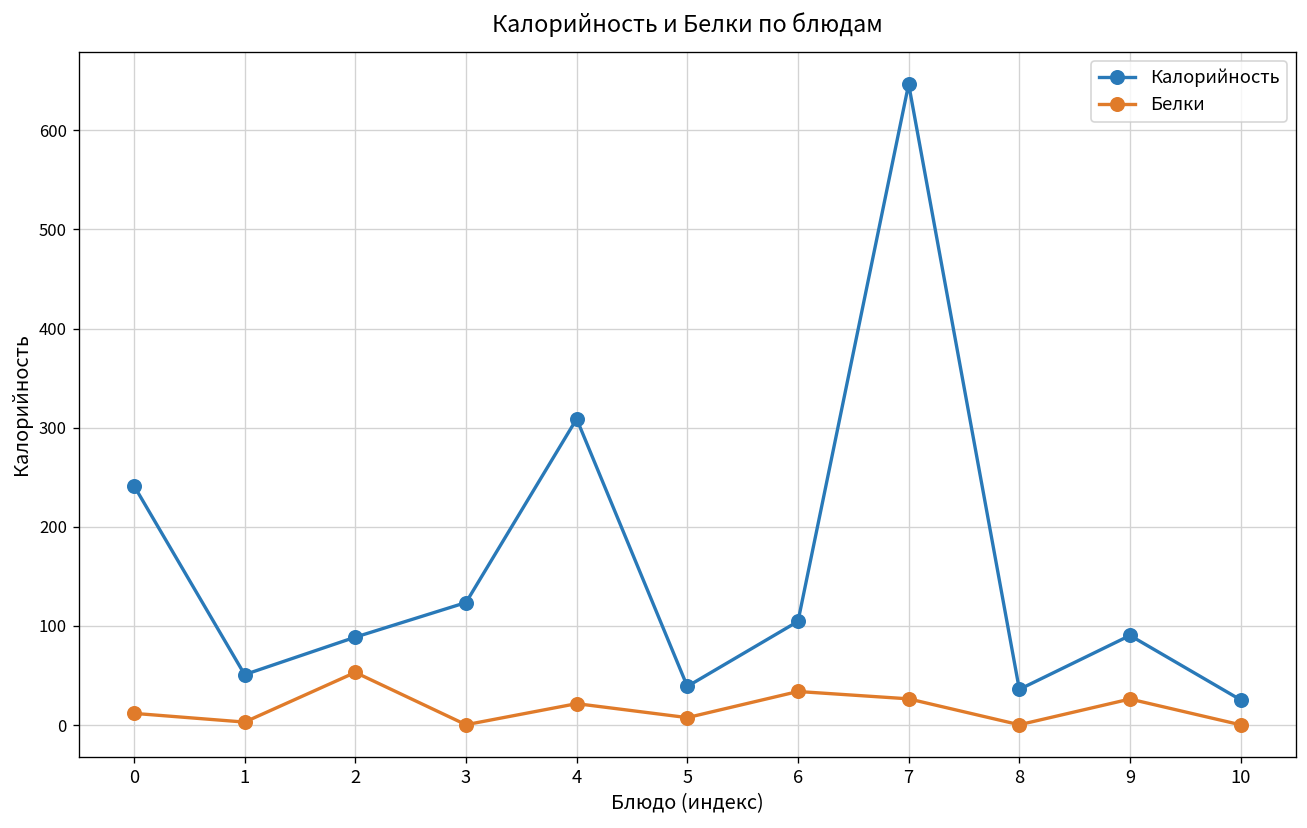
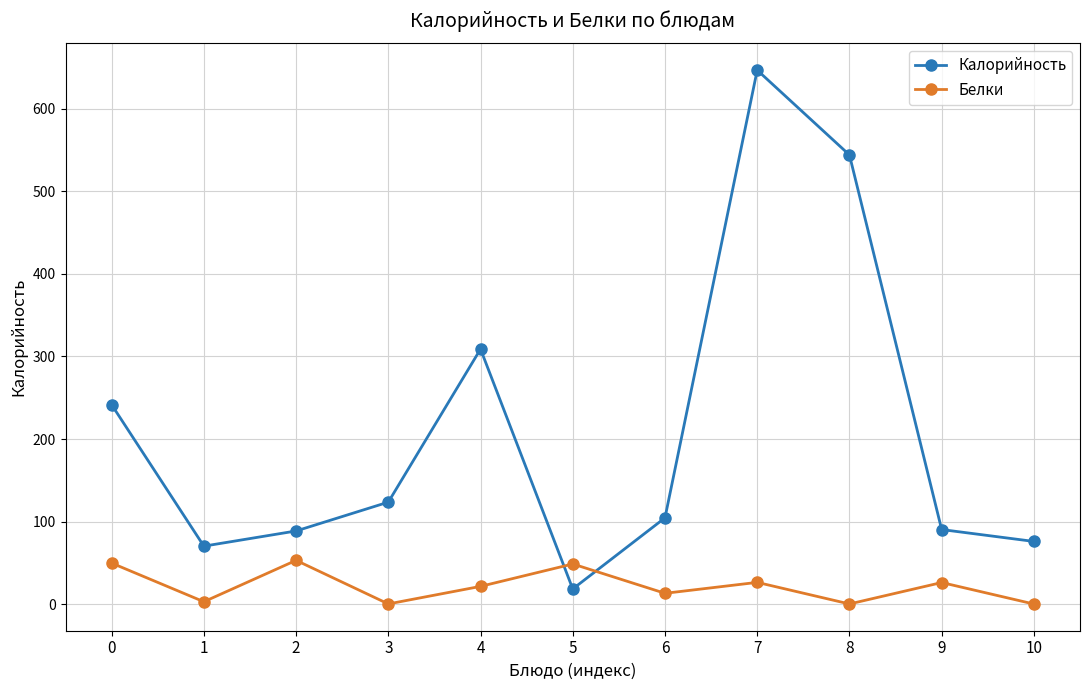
  {
    "Калорийность": {
      "0": 240,
-     "1": 50,
+     "1": 70,
      "2": 90,
      "3": 120,
      "4": 310,
-     "5": 40,
+     "5": 20,
      "6": 100,
      "7": 650,
-     "8": 40,
+     "8": 540,
      "9": 90,
-     "10": 30
+     "10": 80
    },
    "Белки": {
-     "0": 10,
+     "0": 50,
      "1": 0,
      "2": 50,
      "3": 0,
      "4": 20,
-     "5": 10,
-     "6": 30,
+     "5": 50,
+     "6": 10,
      "7": 30,
      "8": 0,
      "9": 30,
      "10": 0
    }
  }
